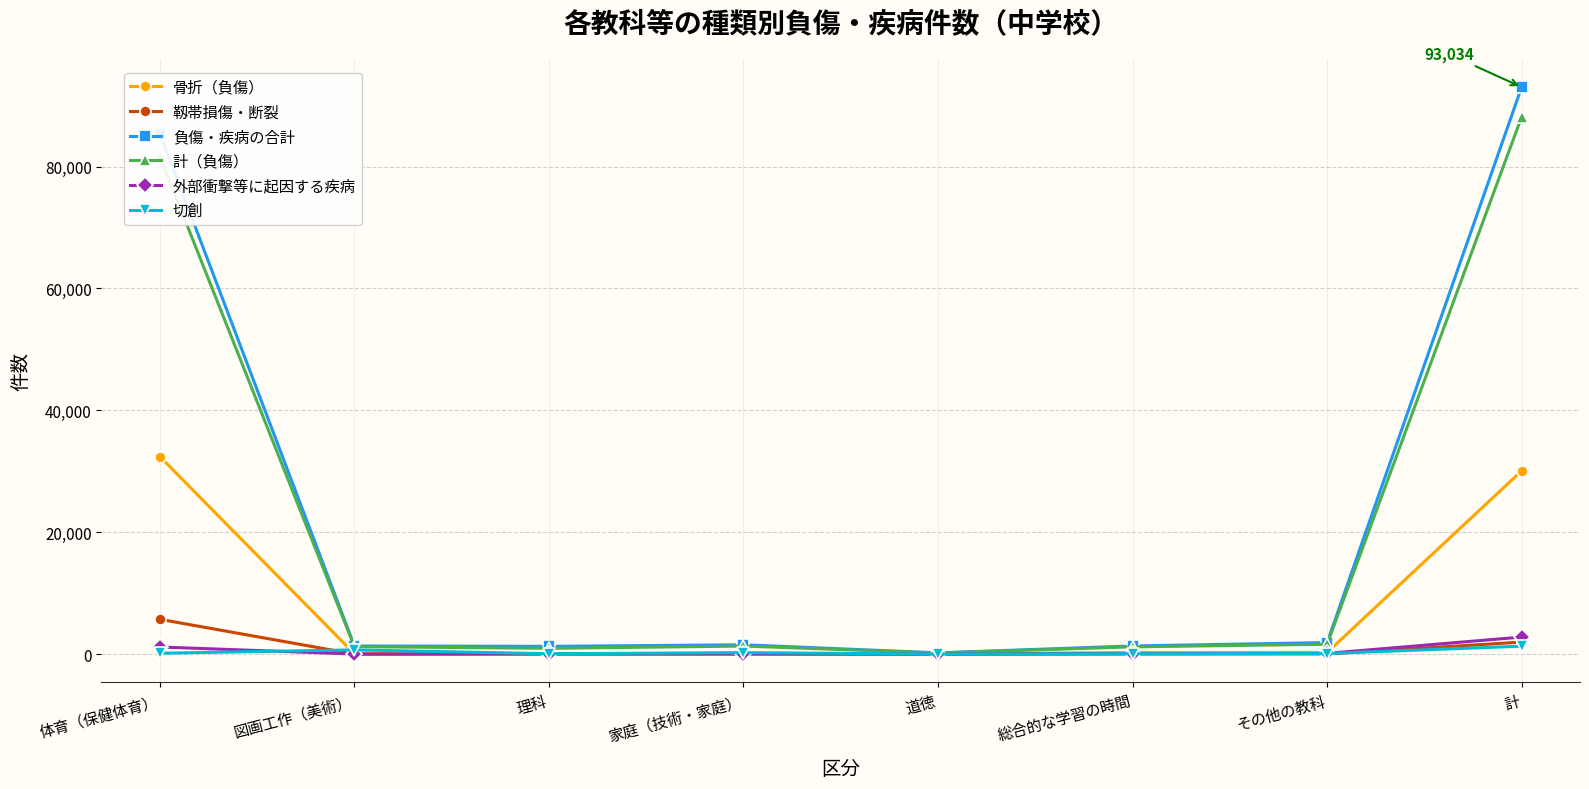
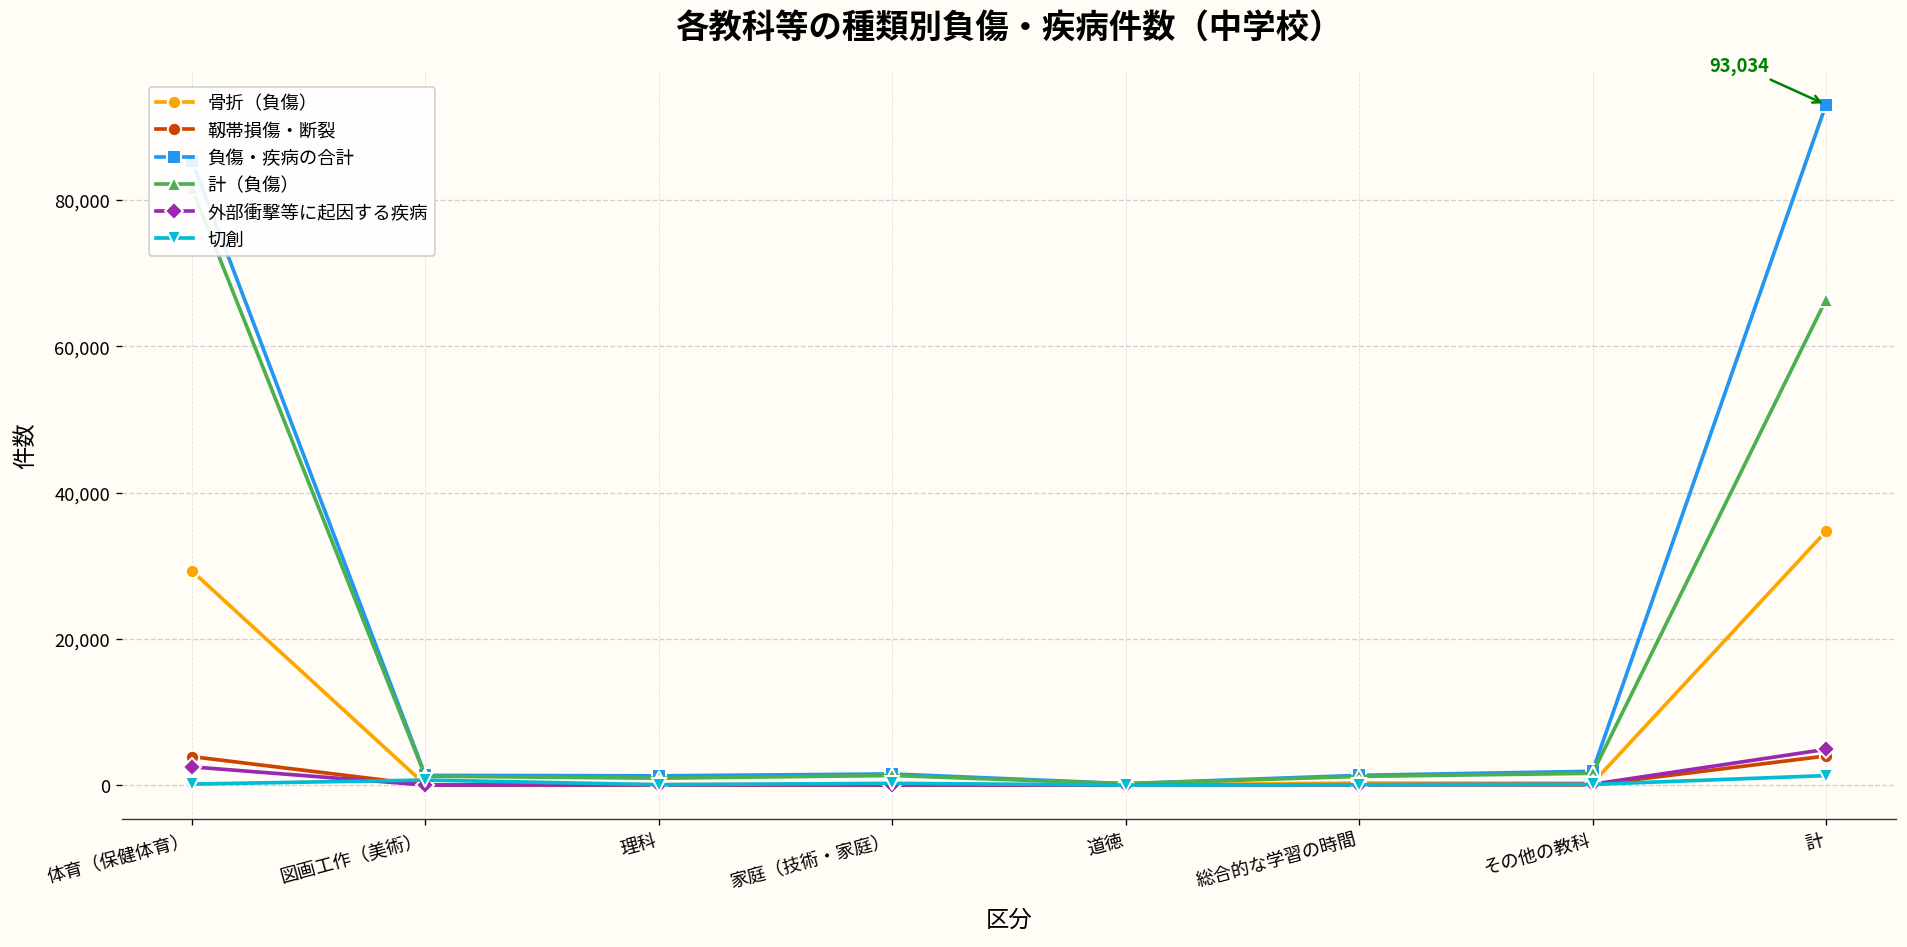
  {
    "骨折（負傷）": {
-     "体育（保健体育）": "32,000",
-     "計": "30,000"
+     "体育（保健体育）": "29,000",
+     "計": "35,000"
    },
    "靱帯損傷・断裂": {
-     "体育（保健体育）": "6,000",
-     "計": "2,000"
+     "体育（保健体育）": "4,000",
+     "計": "4,000"
    },
    "計（負傷）": {
-     "計": "88,000"
+     "計": "66,000"
    },
    "外部衝撃等に起因する疾病": {
-     "体育（保健体育）": "1,000",
-     "計": "3,000"
+     "体育（保健体育）": "2,000",
+     "計": "5,000"
    }
  }
